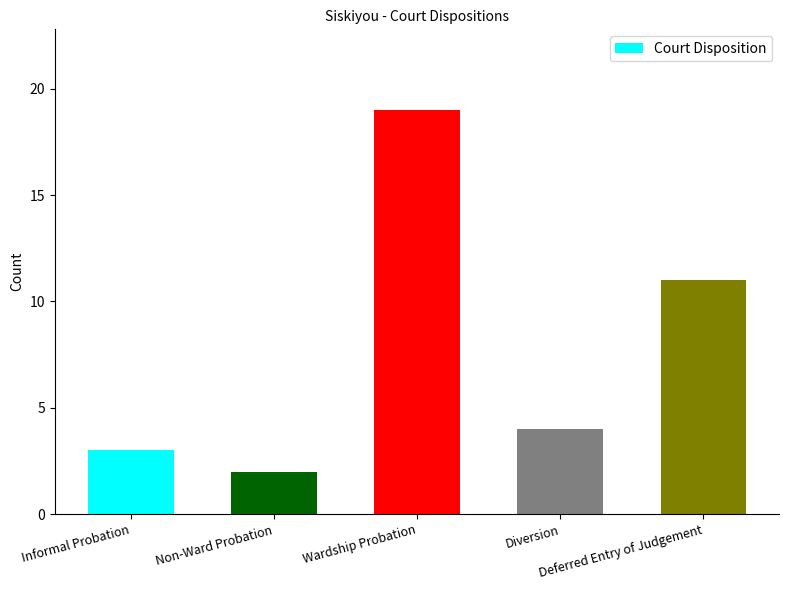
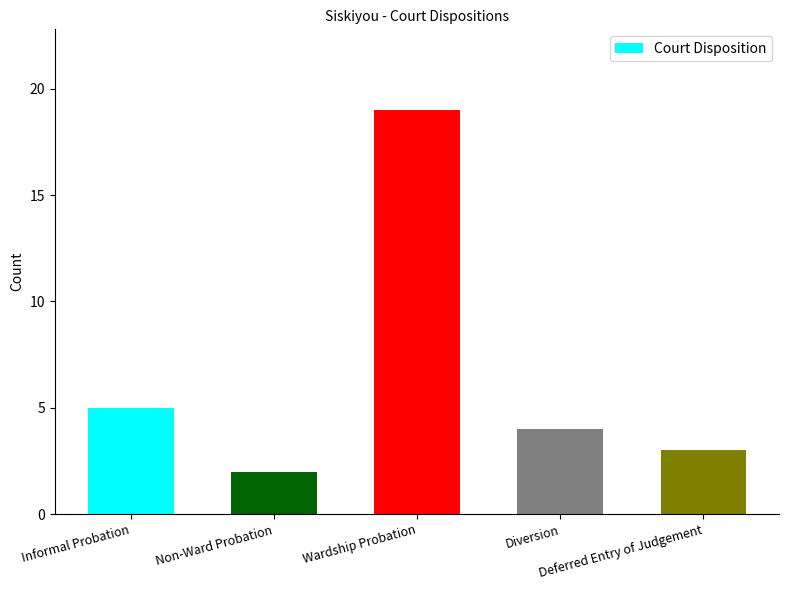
  {
-   "Informal Probation": 3,
+   "Informal Probation": 5,
    "Non-Ward Probation": 2,
    "Wardship Probation": 19,
    "Diversion": 4,
-   "Deferred Entry of Judgement": 11
+   "Deferred Entry of Judgement": 3
  }
